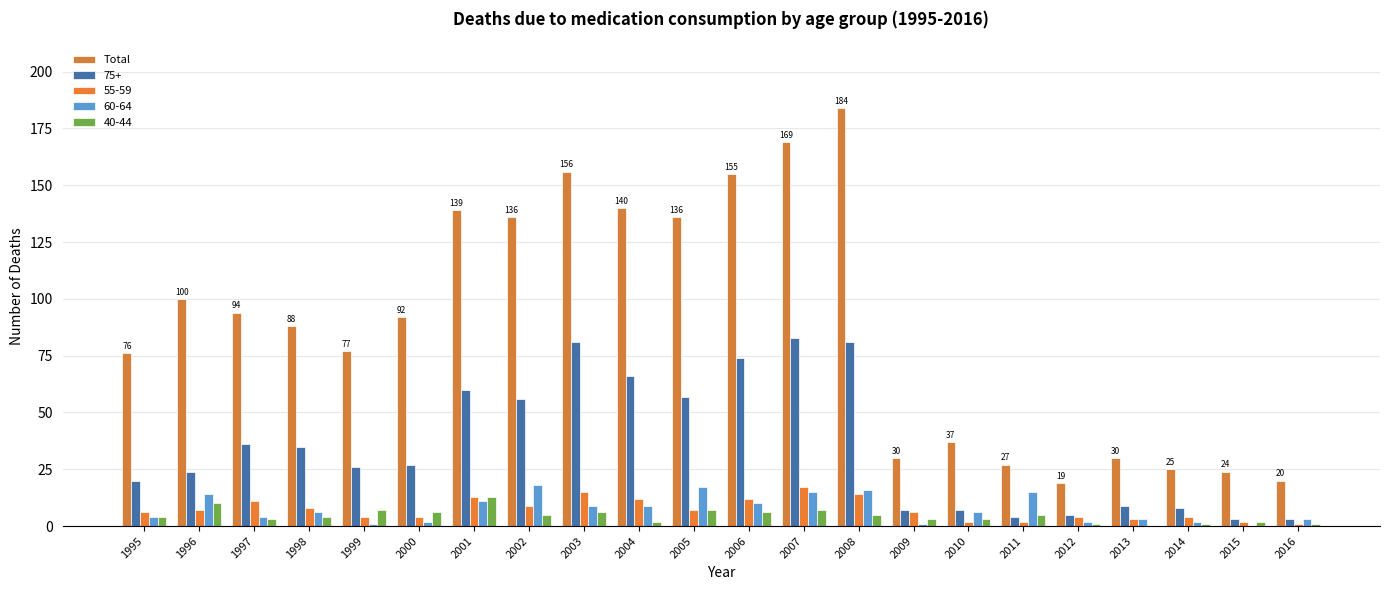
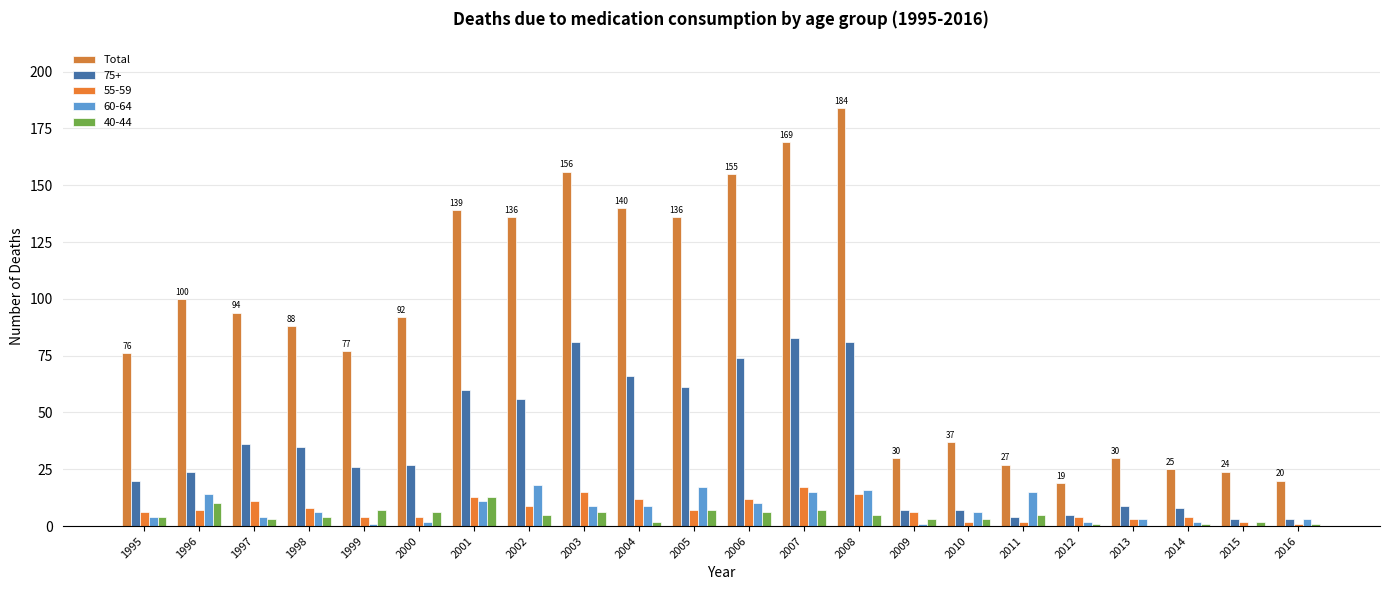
  {
    "75+": {
      "1995": 20,
      "1996": 24,
      "1997": 36,
      "1998": 35,
      "1999": 26,
      "2000": 27,
      "2001": 60,
      "2002": 56,
      "2003": 81,
      "2004": 66,
-     "2005": 57,
+     "2005": 61,
      "2006": 74,
      "2007": 83,
      "2008": 81,
      "2009": 7,
      "2010": 7,
      "2011": 4,
      "2012": 5,
      "2013": 9,
      "2014": 8,
      "2015": 3,
      "2016": 3
    },
    "60-64": {
      "1995": 4,
      "1996": 14,
      "1997": 4,
      "1998": 6,
      "2000": 2,
      "2001": 11,
      "2002": 18,
      "2003": 9,
      "2004": 9,
      "2005": 17,
      "2006": 10,
      "2007": 15,
      "2008": 16,
      "2010": 6,
      "2011": 15,
      "2012": 2,
      "2013": 3,
      "2014": 2,
      "2015": 0,
      "2016": 3
    },
    "40-44": {
      "1995": 4,
      "1996": 10,
      "1997": 3,
      "1998": 4,
      "1999": 7,
      "2000": 6,
      "2001": 13,
      "2002": 5,
      "2003": 6,
      "2004": 2,
      "2005": 7,
      "2006": 6,
      "2007": 7,
      "2008": 5,
      "2009": 3,
      "2010": 3,
      "2011": 5,
      "2013": 0,
      "2015": 2
    }
  }
